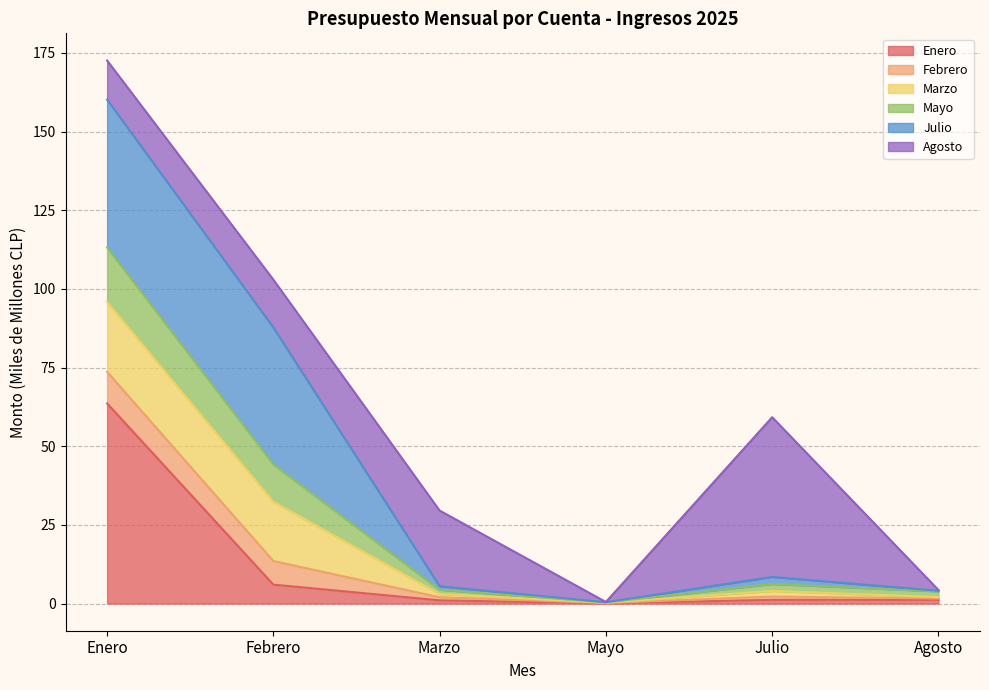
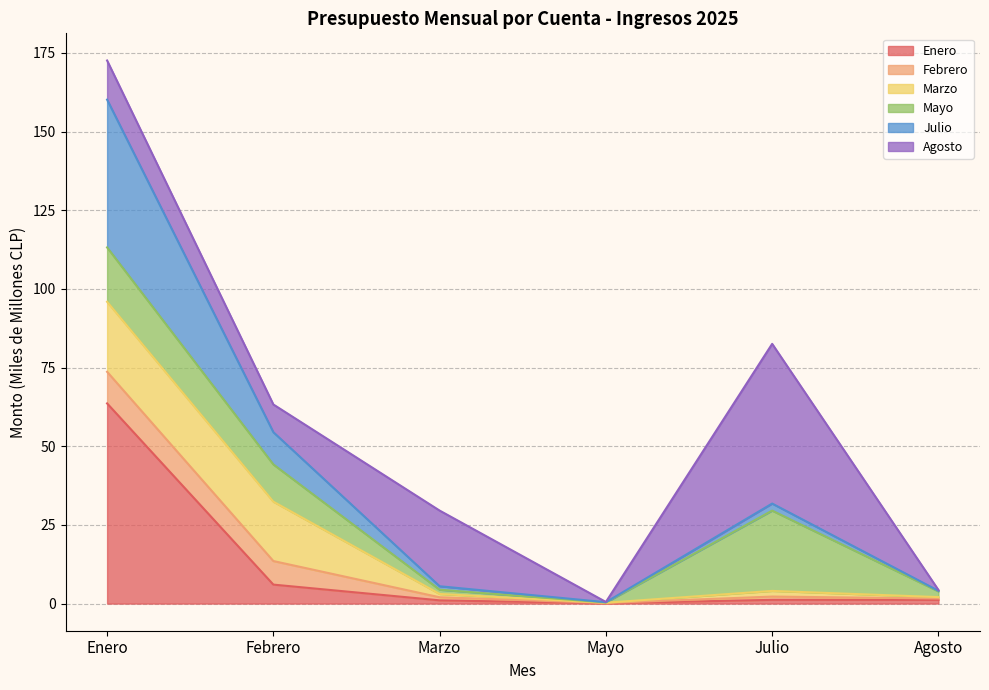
  {
    "Enero": {
      "Enero": 64,
      "Febrero": 6,
      "Marzo": 1,
      "Julio": 1
    },
    "Mayo": {
      "Enero": 17,
      "Febrero": 12,
      "Marzo": 1,
-     "Julio": 2
+     "Julio": 26
    },
    "Julio": {
      "Enero": 47,
-     "Febrero": 44,
+     "Febrero": 10,
      "Marzo": 1,
      "Julio": 2
    },
    "Agosto": {
      "Enero": 12,
-     "Febrero": 15,
+     "Febrero": 9,
      "Marzo": 24,
      "Julio": 51
    }
  }
